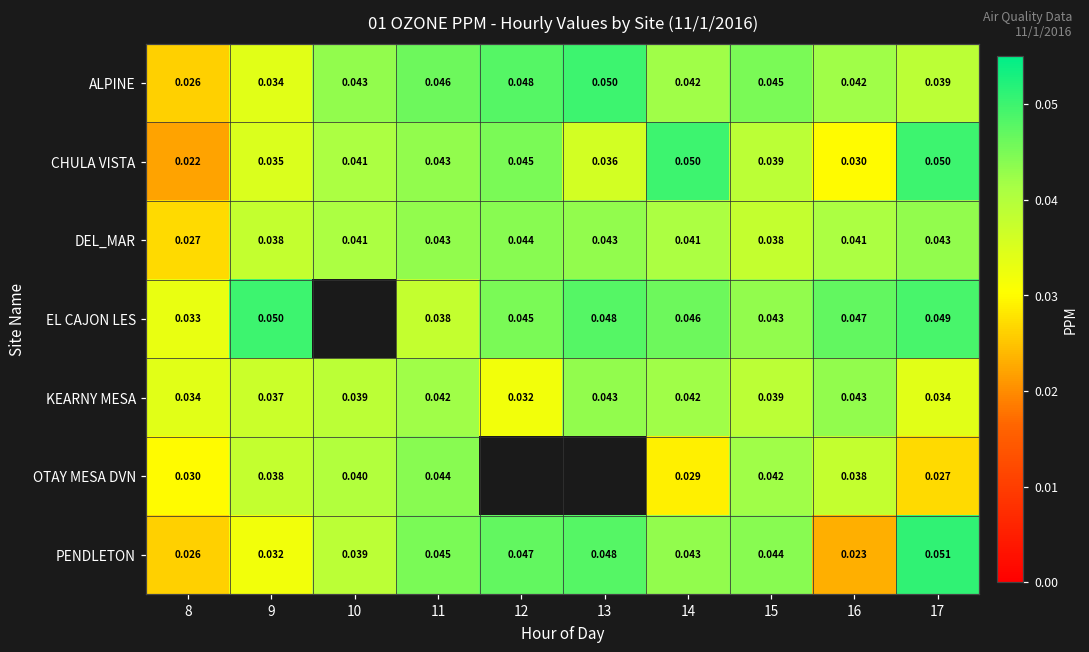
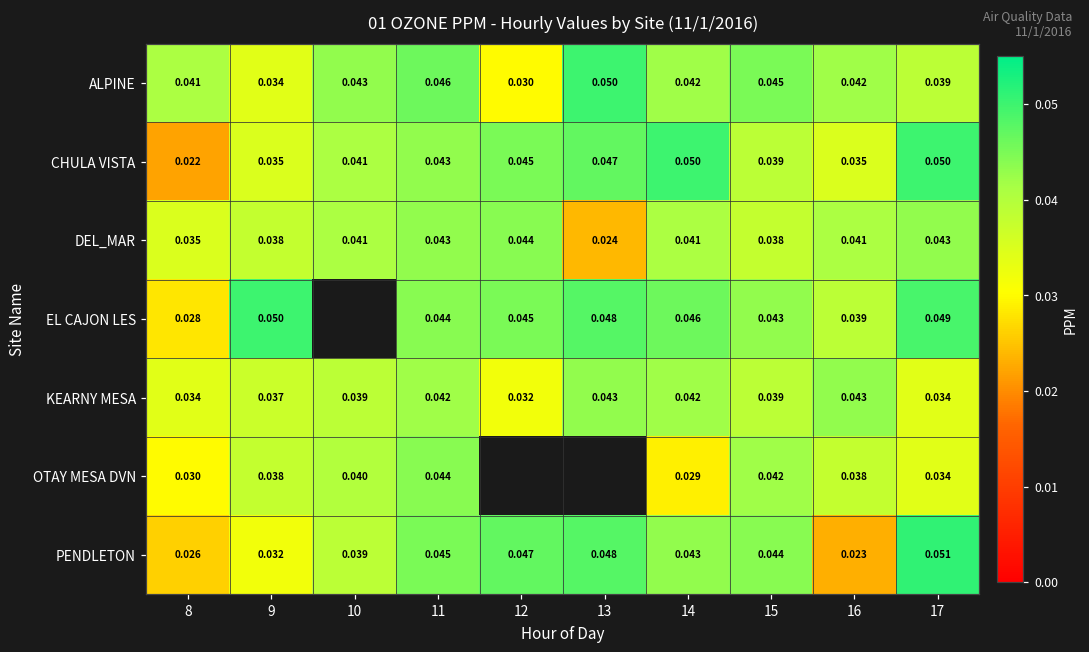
  {
    "ALPINE": {
-     "8": 0.026,
+     "8": 0.041,
      "9": 0.034,
      "10": 0.043,
      "11": 0.046,
-     "12": 0.048,
+     "12": 0.030,
      "13": 0.050,
      "14": 0.042,
      "15": 0.045,
      "16": 0.042,
      "17": 0.039
    },
    "CHULA VISTA": {
      "8": 0.022,
      "9": 0.035,
      "10": 0.041,
      "11": 0.043,
      "12": 0.045,
-     "13": 0.036,
+     "13": 0.047,
      "14": 0.050,
      "15": 0.039,
-     "16": 0.030,
+     "16": 0.035,
      "17": 0.050
    },
    "DEL_MAR": {
-     "8": 0.027,
+     "8": 0.035,
      "9": 0.038,
      "10": 0.041,
      "11": 0.043,
      "12": 0.044,
-     "13": 0.043,
+     "13": 0.024,
      "14": 0.041,
      "15": 0.038,
      "16": 0.041,
      "17": 0.043
    },
    "EL CAJON LES": {
-     "8": 0.033,
+     "8": 0.028,
      "9": 0.050,
-     "11": 0.038,
+     "11": 0.044,
      "12": 0.045,
      "13": 0.048,
      "14": 0.046,
      "15": 0.043,
-     "16": 0.047,
+     "16": 0.039,
      "17": 0.049
    },
    "KEARNY MESA": {
      "8": 0.034,
      "9": 0.037,
      "10": 0.039,
      "11": 0.042,
      "12": 0.032,
      "13": 0.043,
      "14": 0.042,
      "15": 0.039,
      "16": 0.043,
      "17": 0.034
    },
    "OTAY MESA DVN": {
      "8": 0.030,
      "9": 0.038,
      "10": 0.040,
      "11": 0.044,
      "14": 0.029,
      "15": 0.042,
      "16": 0.038,
-     "17": 0.027
+     "17": 0.034
    },
    "PENDLETON": {
      "8": 0.026,
      "9": 0.032,
      "10": 0.039,
      "11": 0.045,
      "12": 0.047,
      "13": 0.048,
      "14": 0.043,
      "15": 0.044,
      "16": 0.023,
      "17": 0.051
    }
  }
